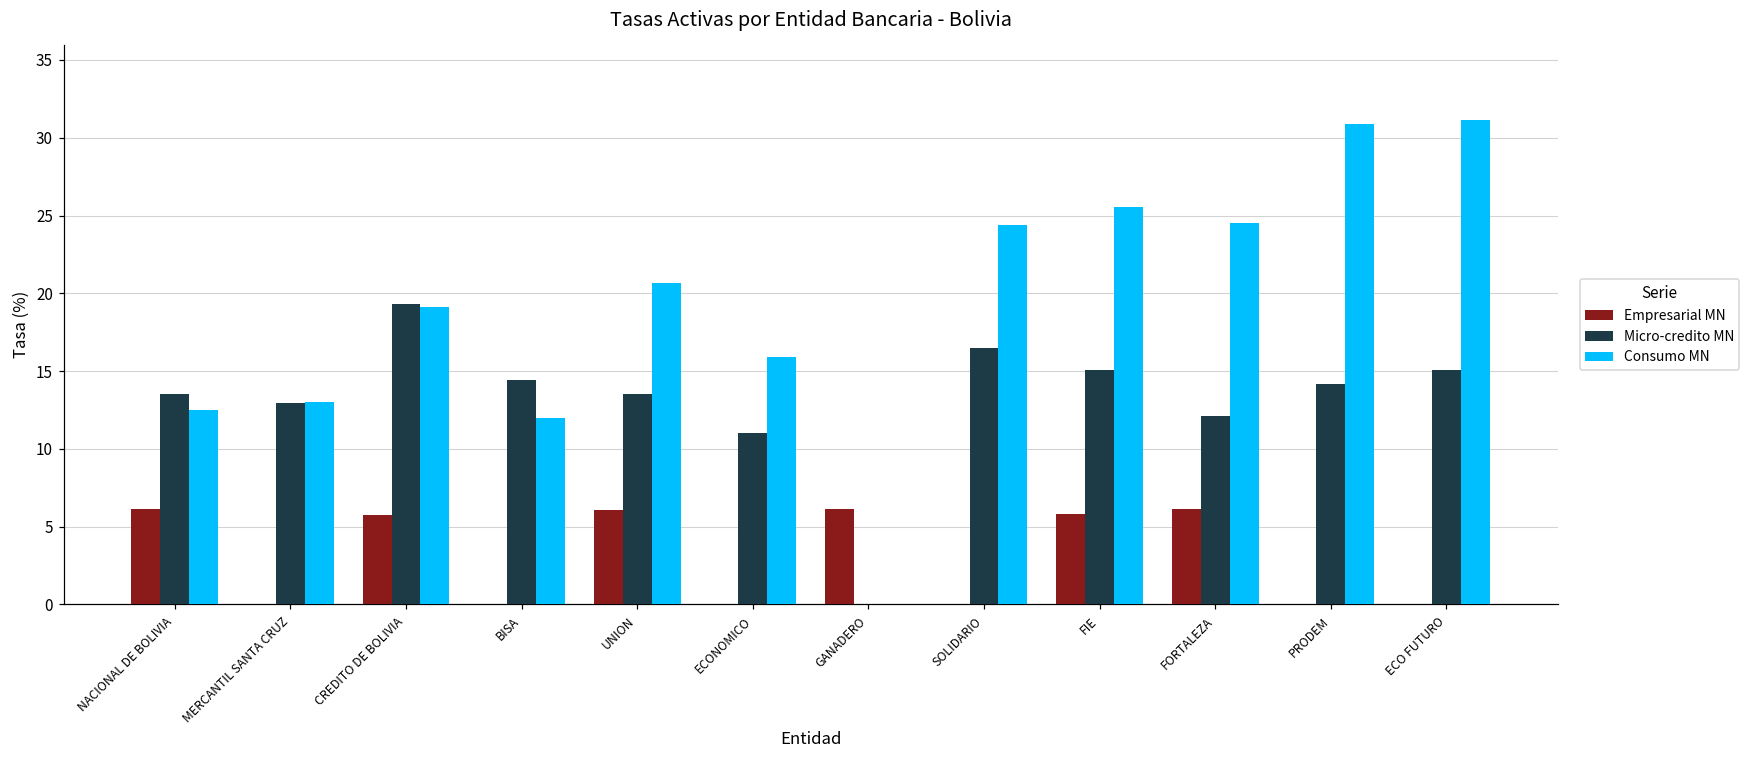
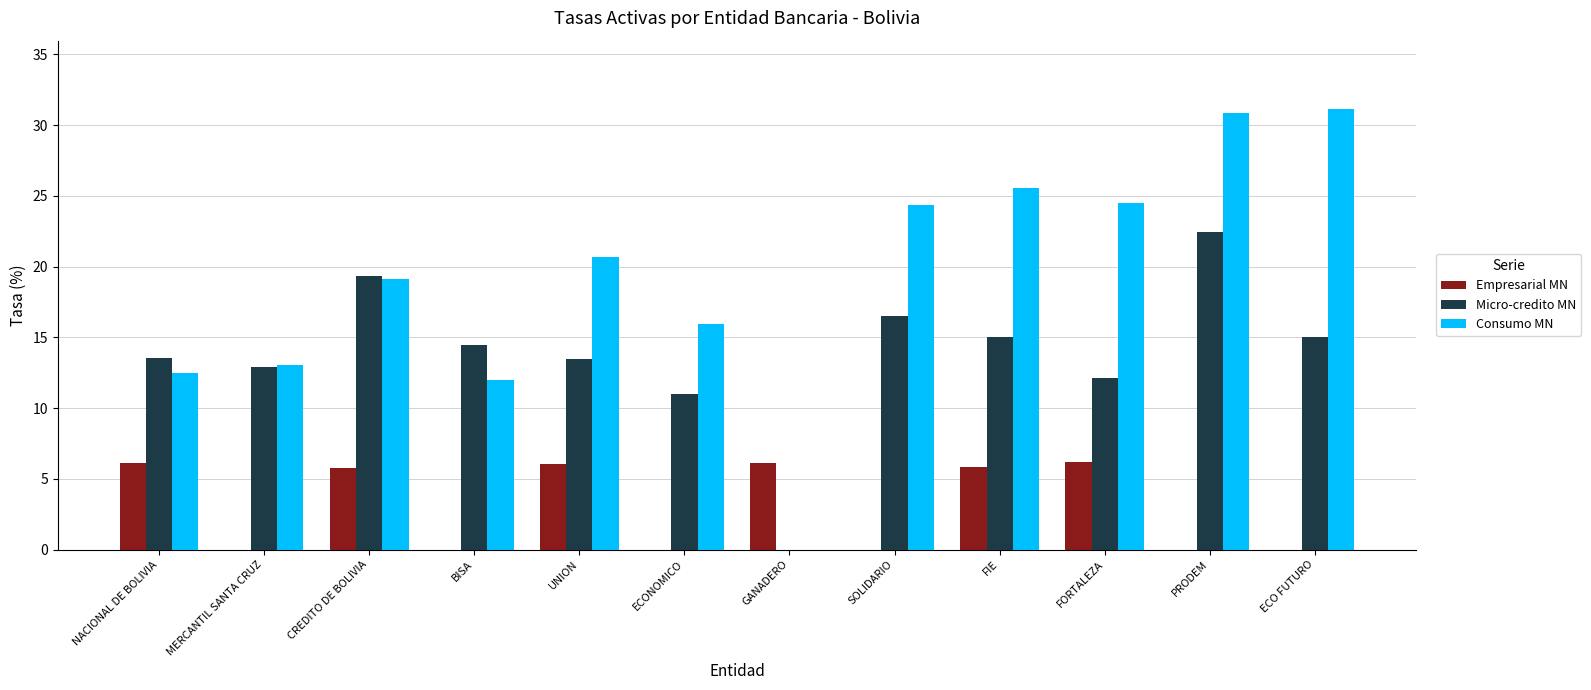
  {
    "Empresarial MN": {
      "NACIONAL DE BOLIVIA": 6.1,
      "MERCANTIL SANTA CRUZ": 0.0,
      "CREDITO DE BOLIVIA": 5.8,
      "BISA": 0.0,
      "UNION": 6.1,
      "ECONOMICO": 0.0,
      "GANADERO": 6.1,
      "SOLIDARIO": 0.0,
      "FIE": 5.8,
      "FORTALEZA": 6.2,
      "PRODEM": 0.0,
      "ECO FUTURO": 0.0
    },
    "Micro-credito MN": {
      "NACIONAL DE BOLIVIA": 13.6,
      "MERCANTIL SANTA CRUZ": 12.9,
      "CREDITO DE BOLIVIA": 19.3,
      "BISA": 14.4,
      "UNION": 13.5,
      "ECONOMICO": 11.0,
      "GANADERO": 0.0,
      "SOLIDARIO": 16.5,
      "FIE": 15.1,
      "FORTALEZA": 12.1,
-     "PRODEM": 14.2,
+     "PRODEM": 22.5,
      "ECO FUTURO": 15.0
    },
    "Consumo MN": {
      "NACIONAL DE BOLIVIA": 12.5,
      "MERCANTIL SANTA CRUZ": 13.0,
      "CREDITO DE BOLIVIA": 19.1,
      "BISA": 12.0,
      "UNION": 20.7,
      "ECONOMICO": 15.9,
      "GANADERO": 0.0,
      "SOLIDARIO": 24.4,
      "FIE": 25.5,
      "FORTALEZA": 24.5,
      "PRODEM": 30.9,
      "ECO FUTURO": 31.1
    }
  }
